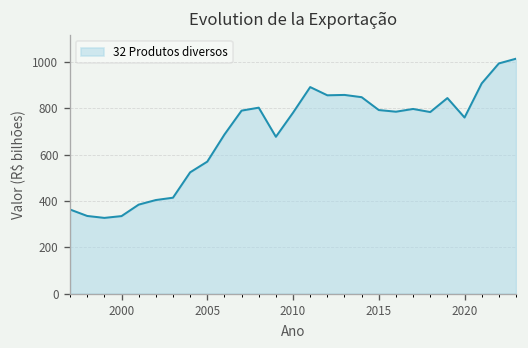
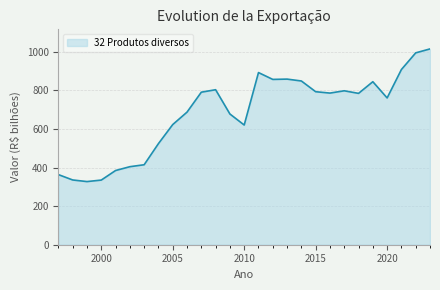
  {
    "2000": 330,
-   "2005": 570,
-   "2010": 780,
+   "2005": 620,
+   "2010": 620,
    "2015": 790,
    "2020": 760
  }
